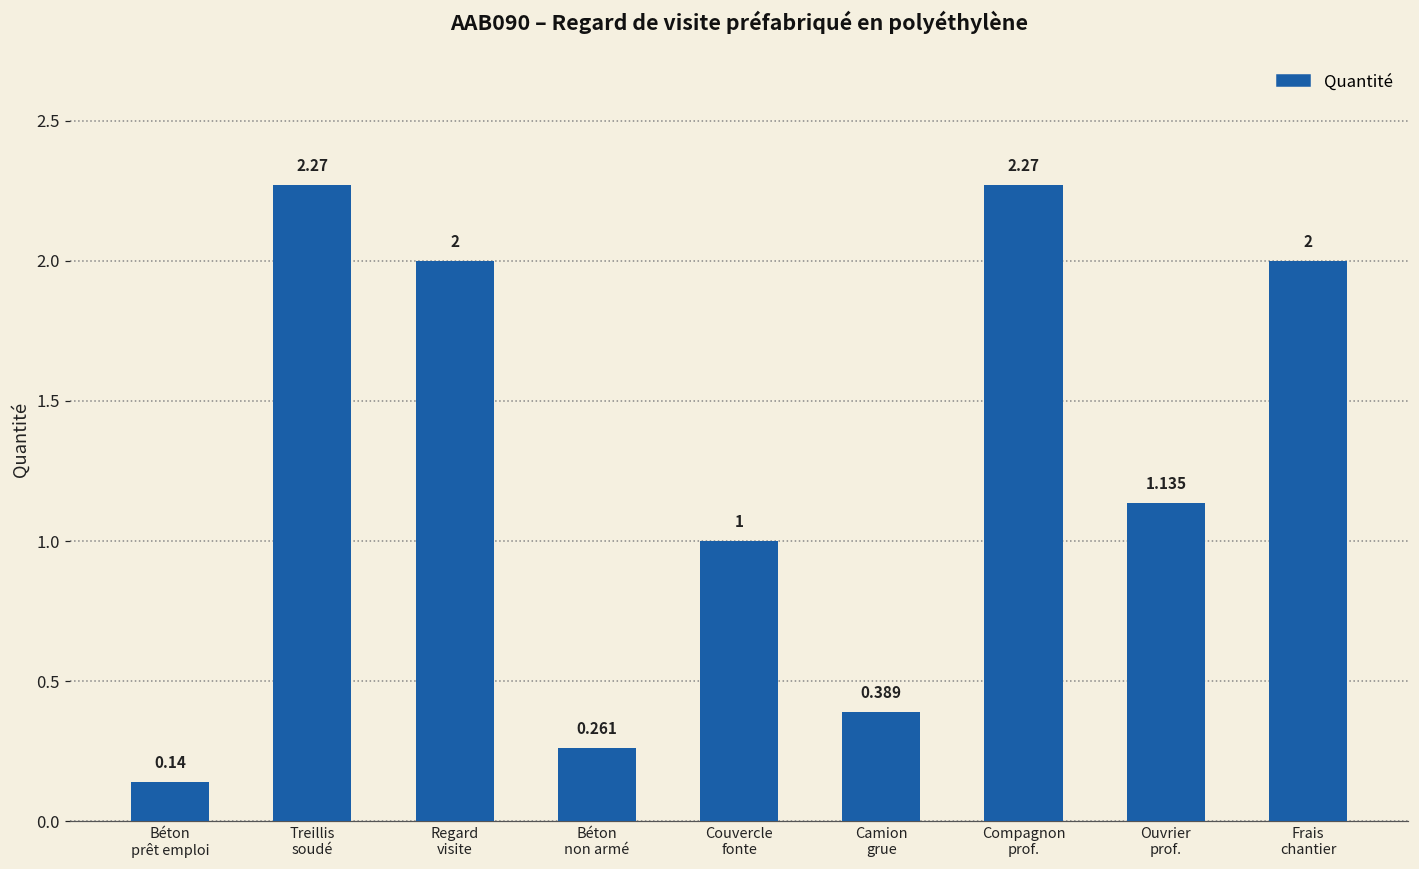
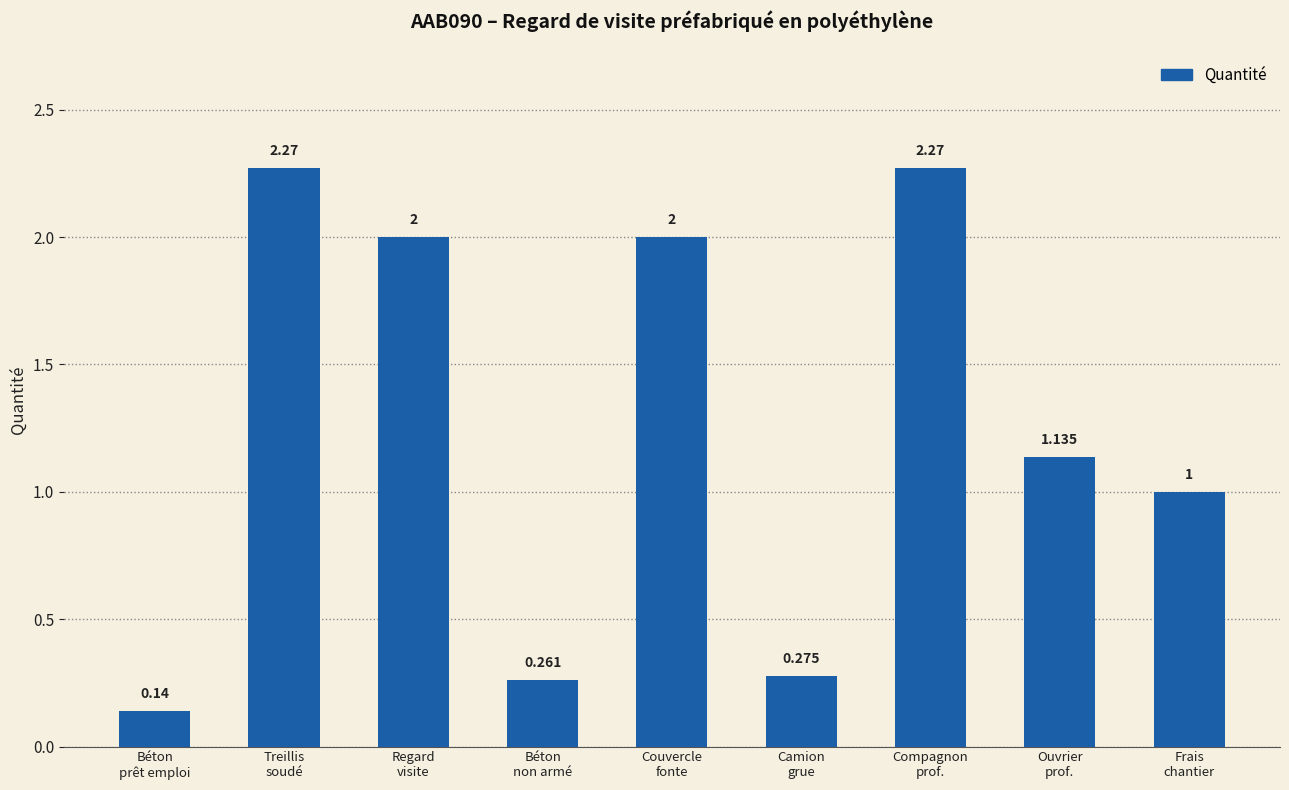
  {
    "Béton prêt emploi": 0.14,
    "Treillis soudé": 2.27,
    "Regard visite": 2,
    "Béton non armé": 0.261,
-   "Couvercle fonte": 1,
-   "Camion grue": 0.389,
+   "Couvercle fonte": 2,
+   "Camion grue": 0.275,
    "Compagnon prof.": 2.27,
    "Ouvrier prof.": 1.135,
-   "Frais chantier": 2
+   "Frais chantier": 1
  }
